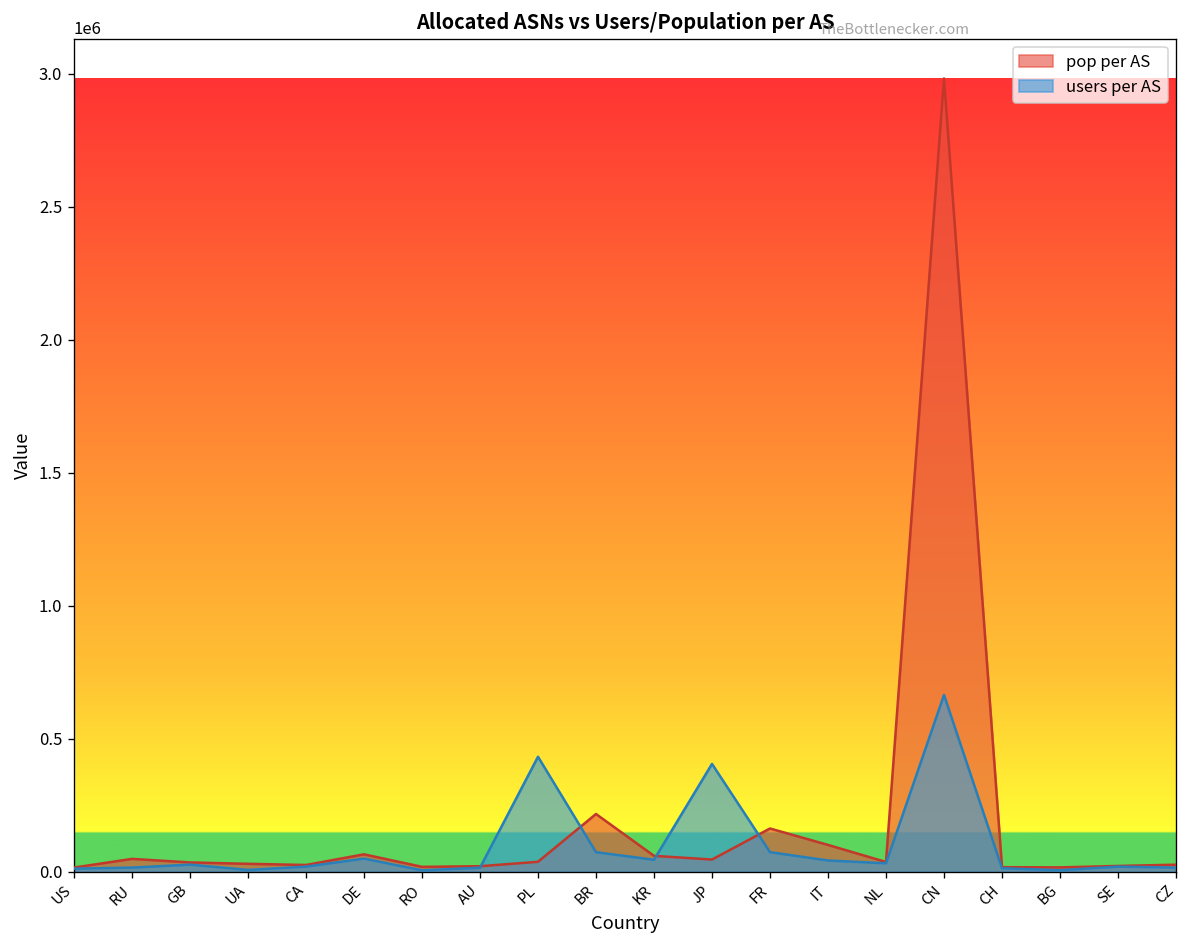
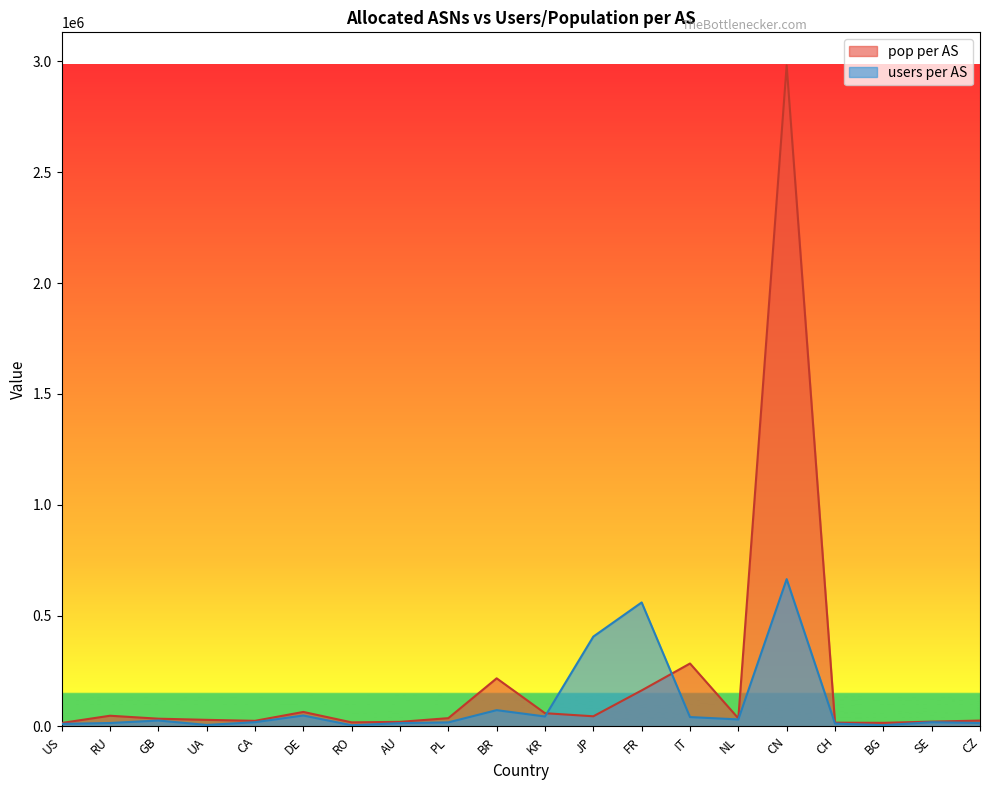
  {
    "pop per AS": {
      "RU": 50000,
      "UA": 30000,
      "DE": 70000,
      "RO": 20000,
      "PL": 40000,
      "BR": 220000,
      "KR": 60000,
      "JP": 50000,
      "FR": 160000,
-     "IT": 100000,
+     "IT": 280000,
      "CN": 2980000
    },
    "users per AS": {
      "RU": 20000,
      "UA": 10000,
      "DE": 50000,
      "RO": 10000,
-     "PL": 430000,
+     "PL": 20000,
      "BR": 70000,
      "KR": 40000,
      "JP": 410000,
-     "FR": 70000,
+     "FR": 560000,
      "IT": 40000,
      "CN": 660000
    }
  }
